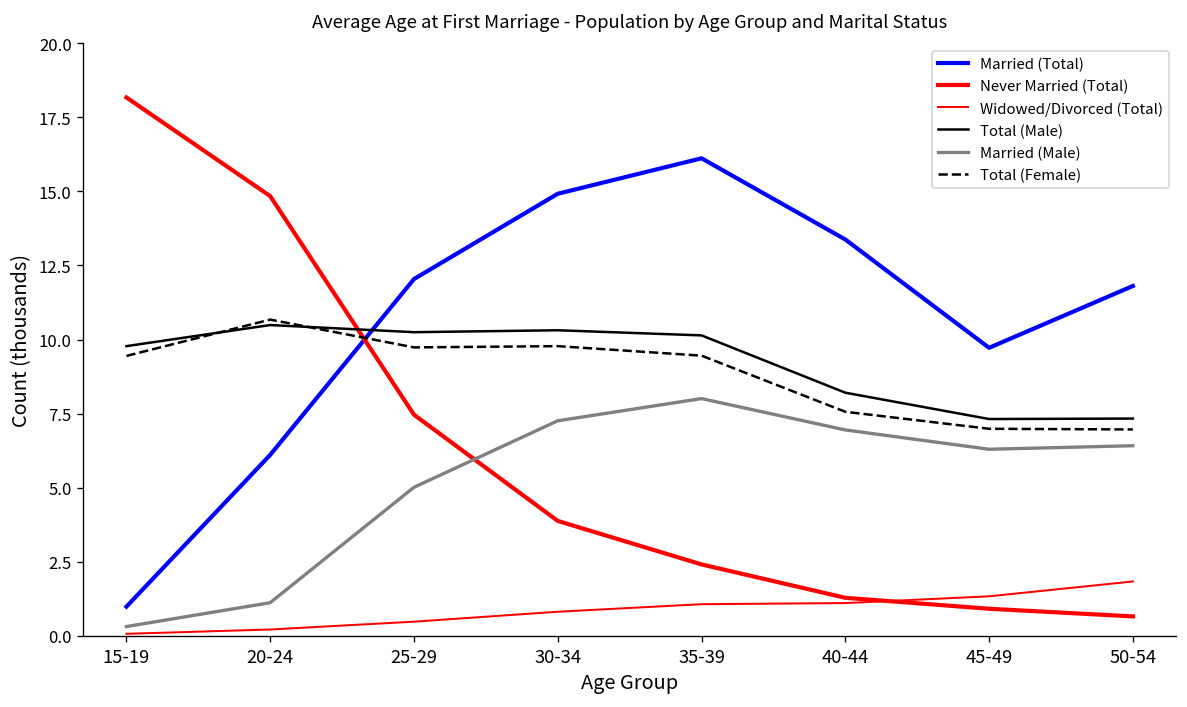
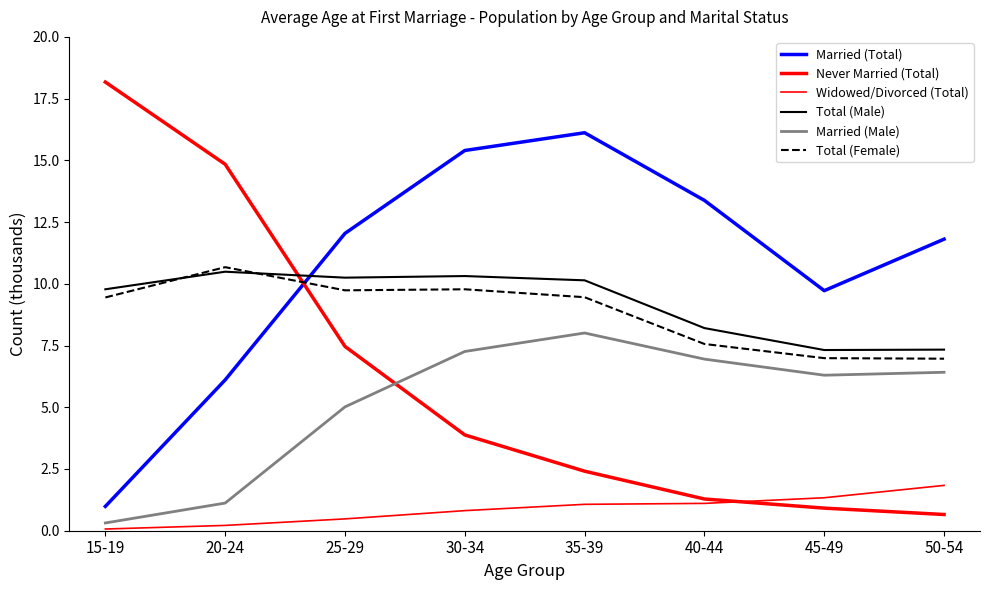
  {
    "Married (Total)": {
      "15-19": 1.0,
      "20-24": 6.1,
      "25-29": 12.0,
-     "30-34": 14.9,
+     "30-34": 15.4,
      "35-39": 16.1,
      "40-44": 13.4,
      "45-49": 9.7,
      "50-54": 11.8
    },
    "Married (Male)": {
      "15-19": 0.3,
      "20-24": 1.1,
      "25-29": 5.0,
      "30-34": 7.3,
      "35-39": 8.0,
      "40-44": 7.0,
      "45-49": 6.3,
      "50-54": 6.4
    }
  }
